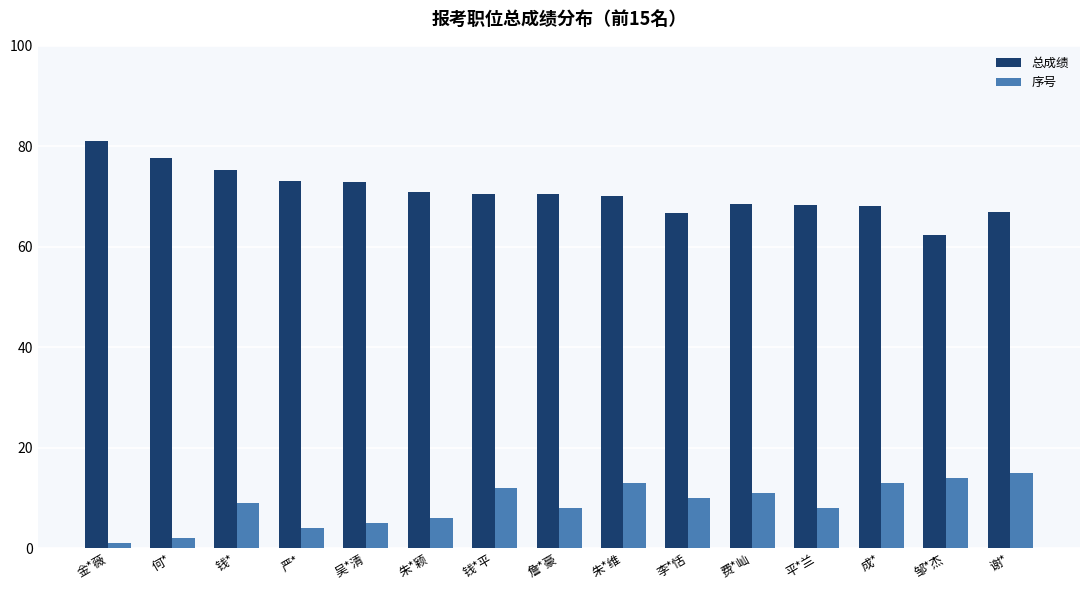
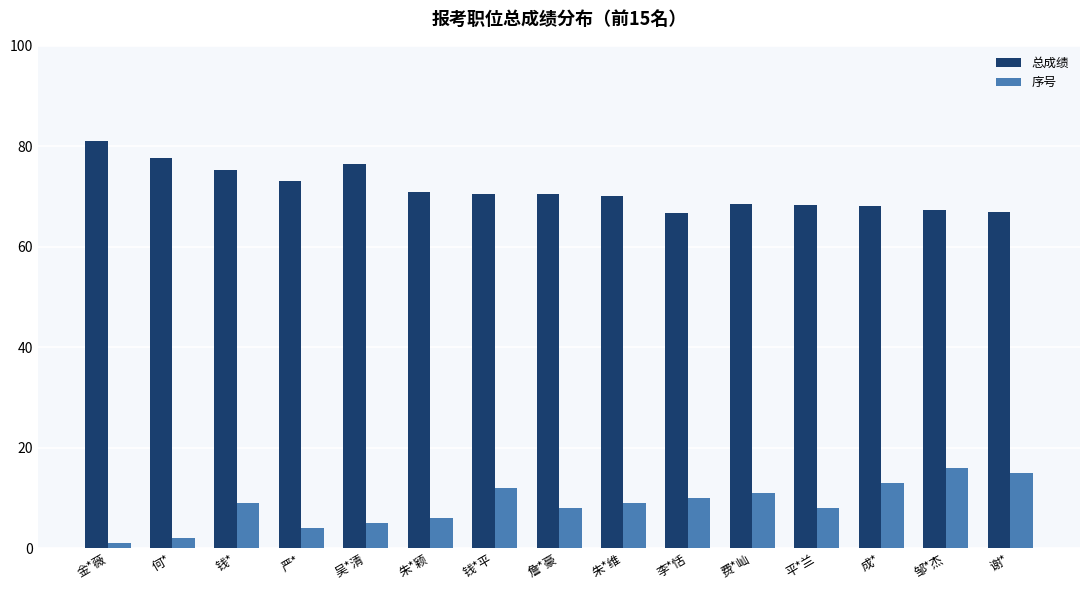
  {
    "总成绩": {
      "金*薇": 81,
      "何*": 78,
      "钱*": 75,
      "严*": 73,
-     "吴*清": 73,
+     "吴*清": 76,
      "朱*颖": 71,
      "钱*平": 71,
      "詹*豪": 70,
      "朱*维": 70,
      "李*恬": 67,
      "费*屾": 69,
      "平*兰": 68,
      "成*": 68,
-     "邹*杰": 62,
+     "邹*杰": 67,
      "谢*": 67
    },
    "序号": {
      "金*薇": 1,
      "何*": 2,
      "钱*": 9,
      "严*": 4,
      "吴*清": 5,
      "朱*颖": 6,
      "钱*平": 12,
      "詹*豪": 8,
-     "朱*维": 13,
+     "朱*维": 9,
      "李*恬": 10,
      "费*屾": 11,
      "平*兰": 8,
      "成*": 13,
-     "邹*杰": 14,
+     "邹*杰": 16,
      "谢*": 15
    }
  }
